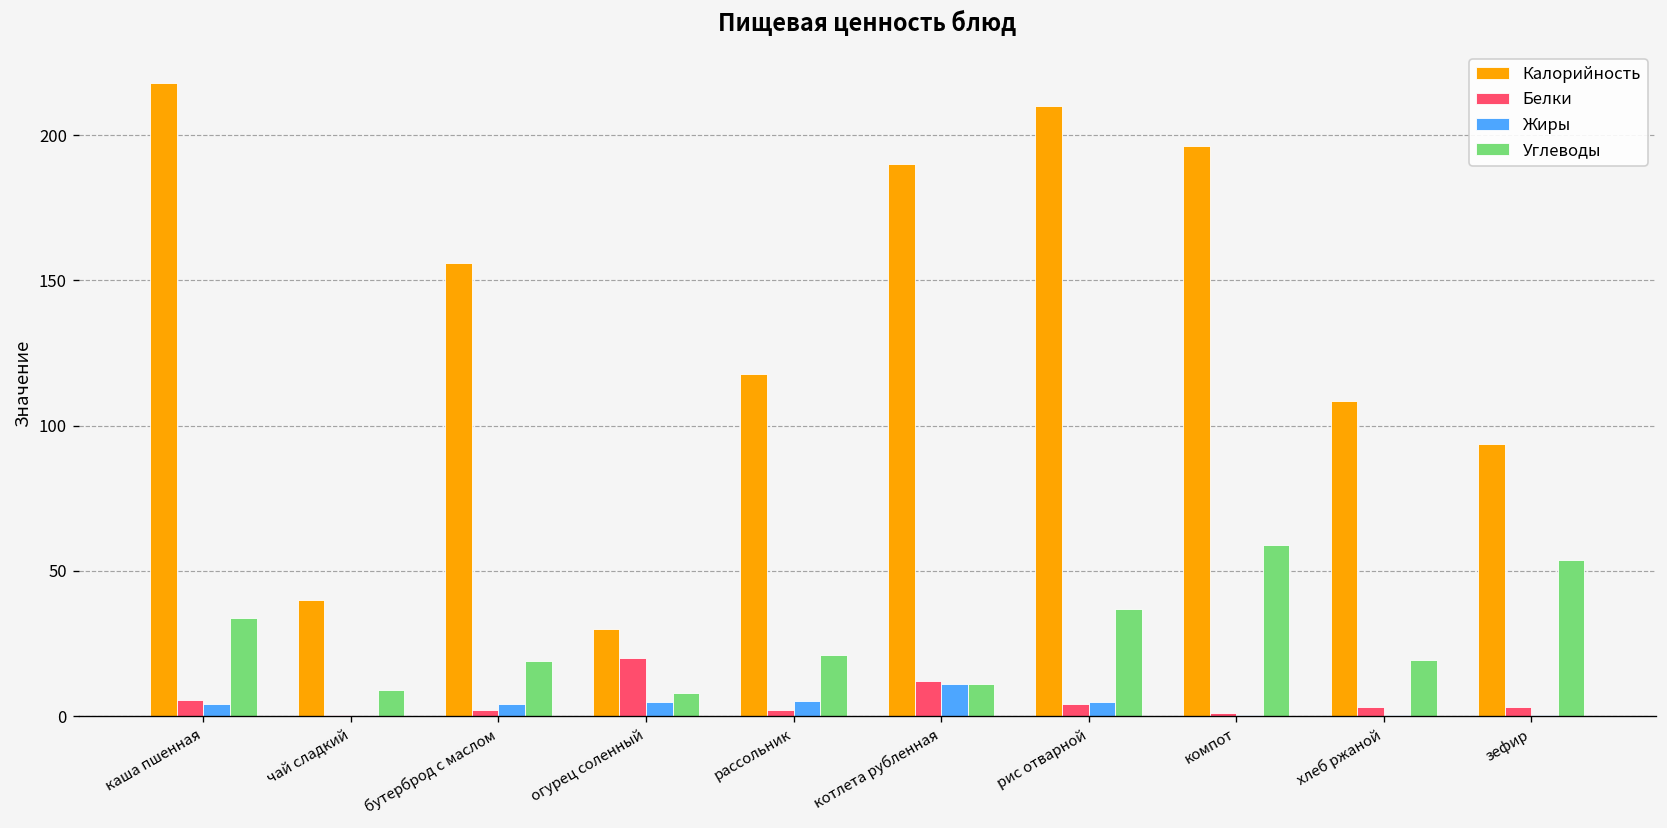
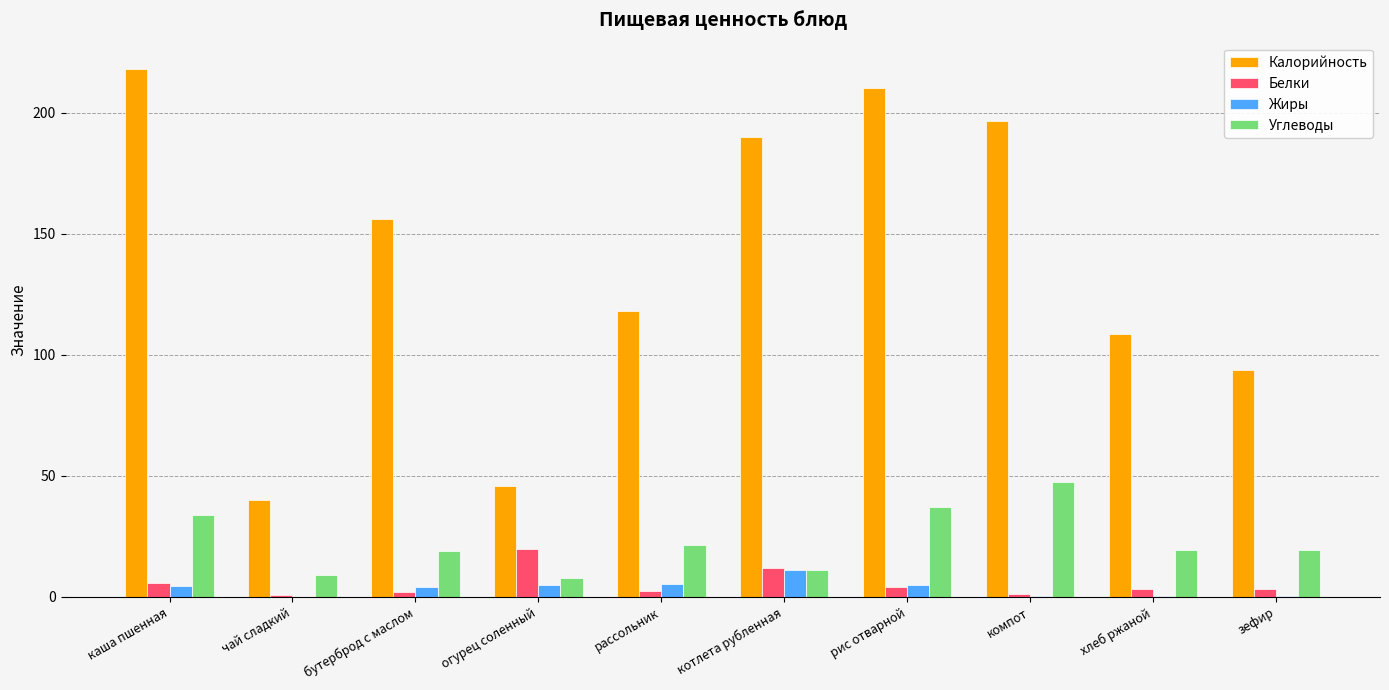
  {
    "Калорийность": {
      "каша пшенная": 218,
      "чай сладкий": 40,
      "бутерброд с маслом": 156,
-     "огурец соленный": 30,
+     "огурец соленный": 46,
      "рассольник": 118,
      "котлета рубленная": 190,
      "рис отварной": 210,
      "компот": 196,
      "хлеб ржаной": 108,
      "зефир": 94
    },
    "Белки": {
      "каша пшенная": 6,
      "бутерброд с маслом": 2,
      "огурец соленный": 20,
      "рассольник": 2,
      "котлета рубленная": 12,
      "рис отварной": 4,
      "компот": 1,
      "хлеб ржаной": 3,
      "зефир": 3
    },
    "Жиры": {
      "каша пшенная": 4,
      "чай сладкий": 0,
      "бутерброд с маслом": 4,
      "огурец соленный": 5,
      "рассольник": 5,
      "котлета рубленная": 11,
      "рис отварной": 5
    },
    "Углеводы": {
      "каша пшенная": 34,
      "чай сладкий": 9,
      "бутерброд с маслом": 19,
      "огурец соленный": 8,
      "рассольник": 21,
      "котлета рубленная": 11,
      "рис отварной": 37,
-     "компот": 59,
+     "компот": 47,
      "хлеб ржаной": 19,
-     "зефир": 54
+     "зефир": 19
    }
  }
